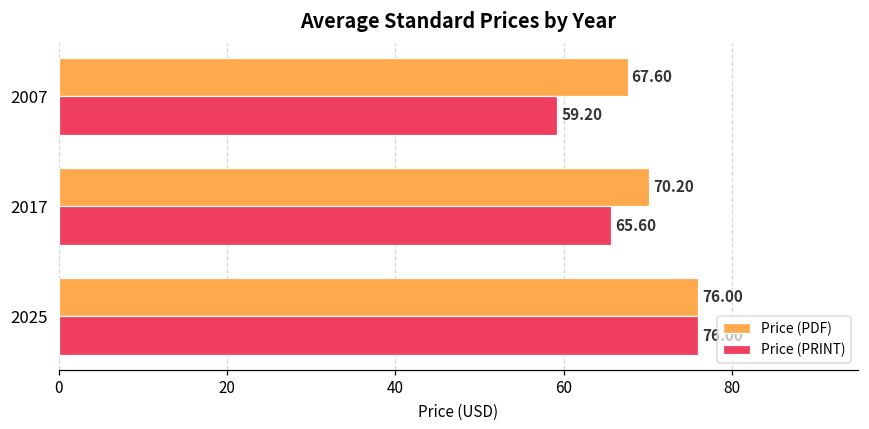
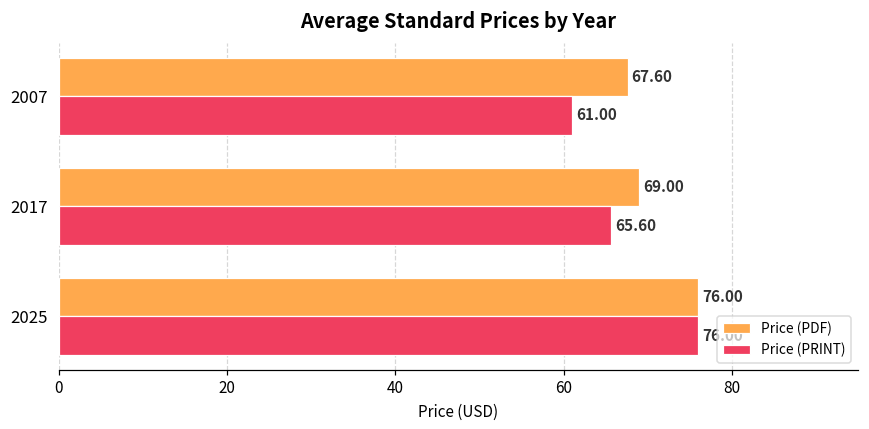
  {
    "Price (PDF)": {
      "2007": 67.60,
-     "2017": 70.20,
+     "2017": 69.00,
      "2025": 76.00
    },
    "Price (PRINT)": {
-     "2007": 59.20,
+     "2007": 61.00,
      "2017": 65.60
    }
  }
